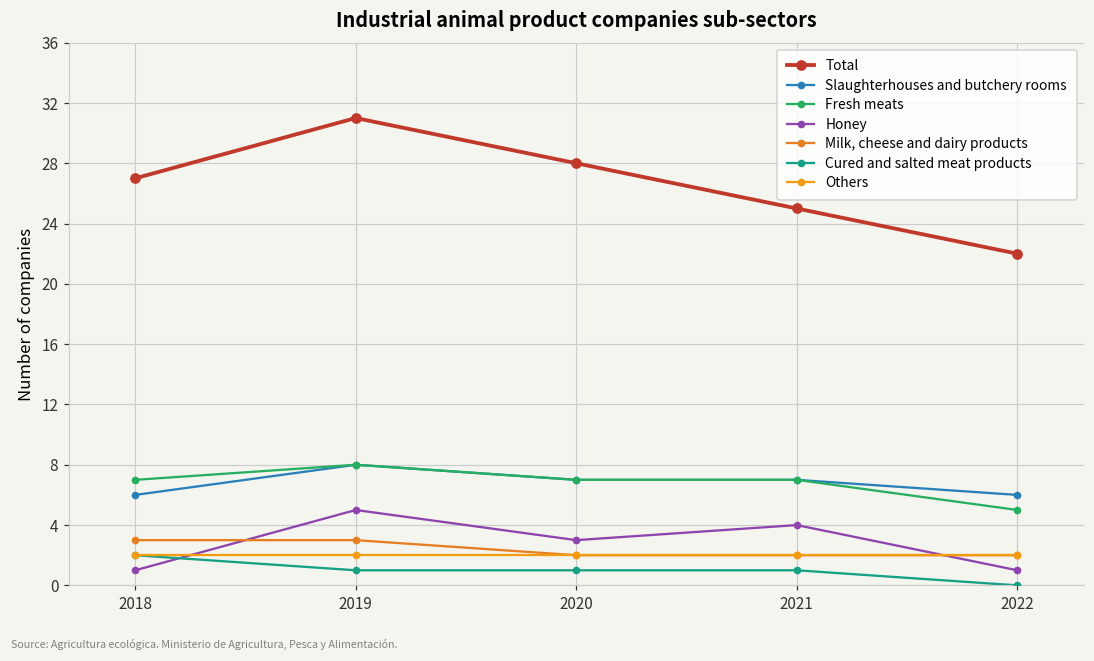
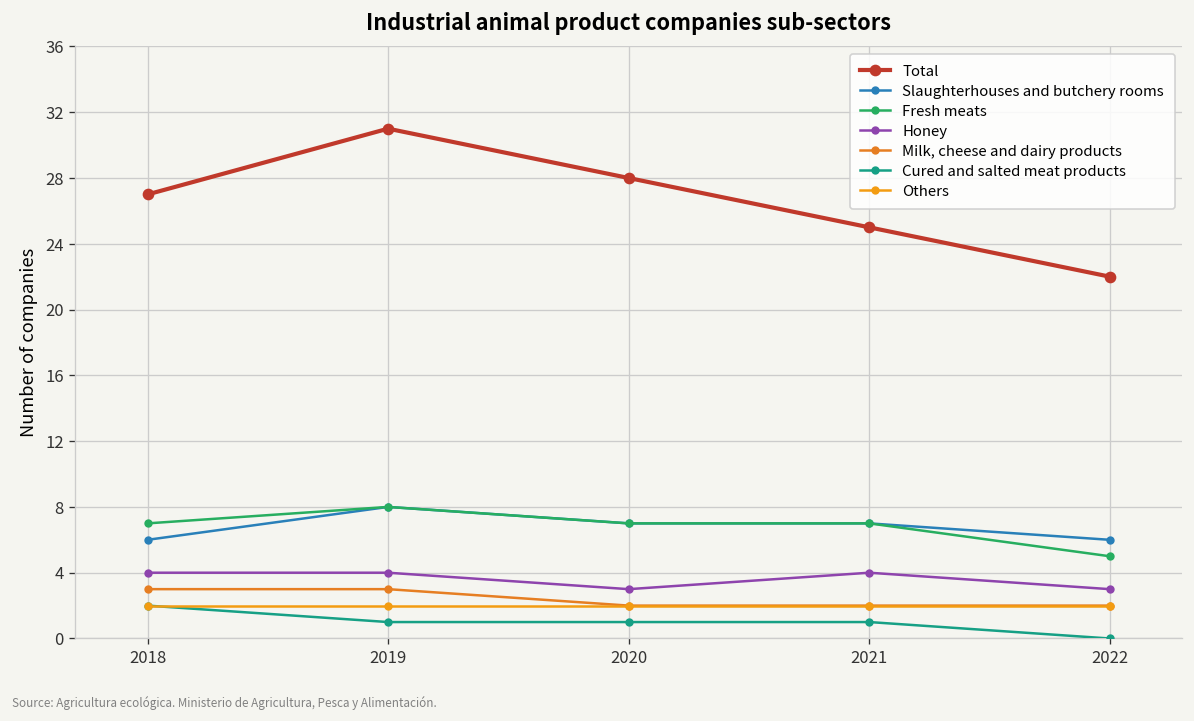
  {
    "Total": {
      "2018": 27,
      "2019": 31,
      "2020": 28,
      "2021": 25,
      "2022": 22
    },
    "Slaughterhouses and butchery rooms": {
      "2018": 6,
      "2022": 6
    },
    "Honey": {
-     "2018": 1,
-     "2019": 5,
+     "2018": 4,
+     "2019": 4,
      "2020": 3,
      "2021": 4,
-     "2022": 1
+     "2022": 3
    }
  }
